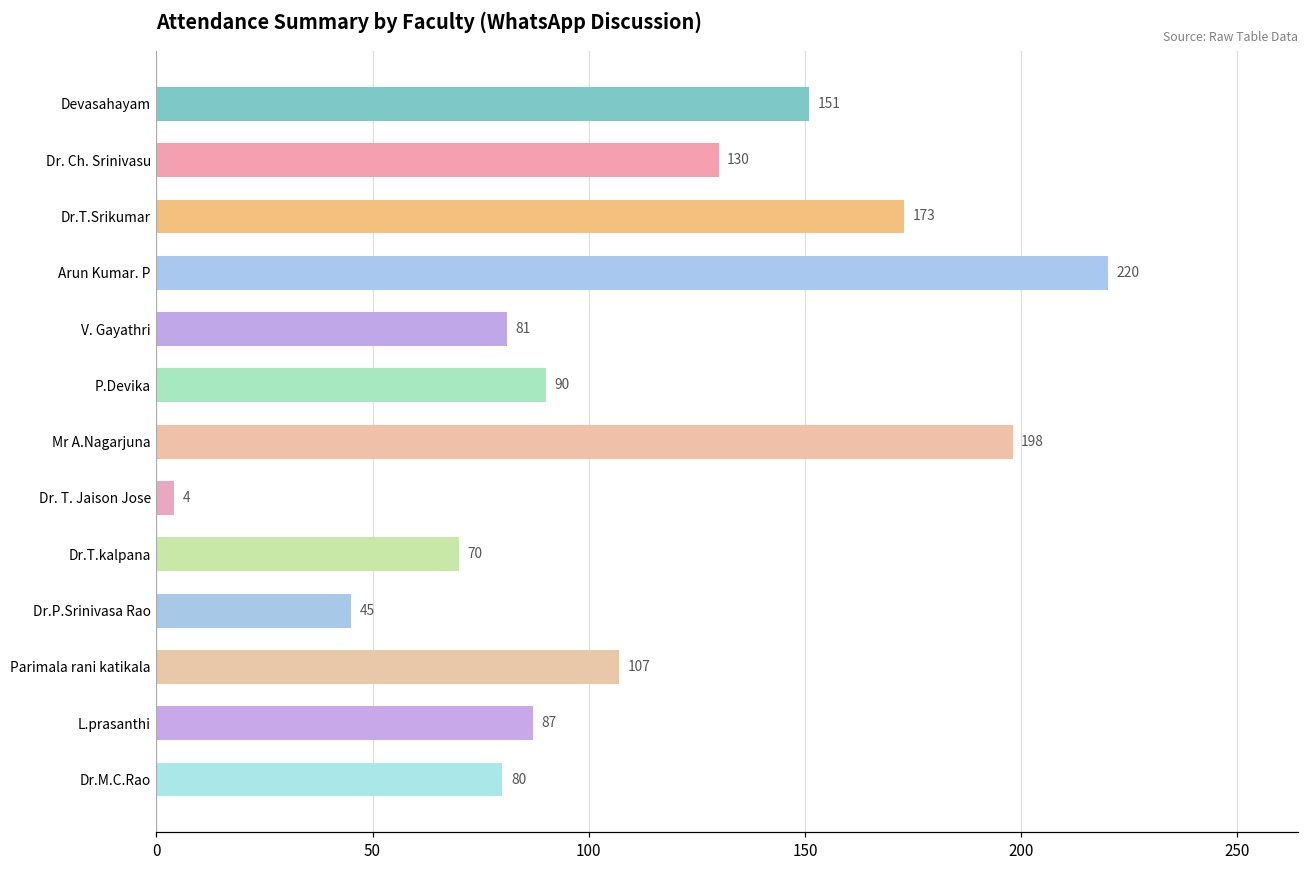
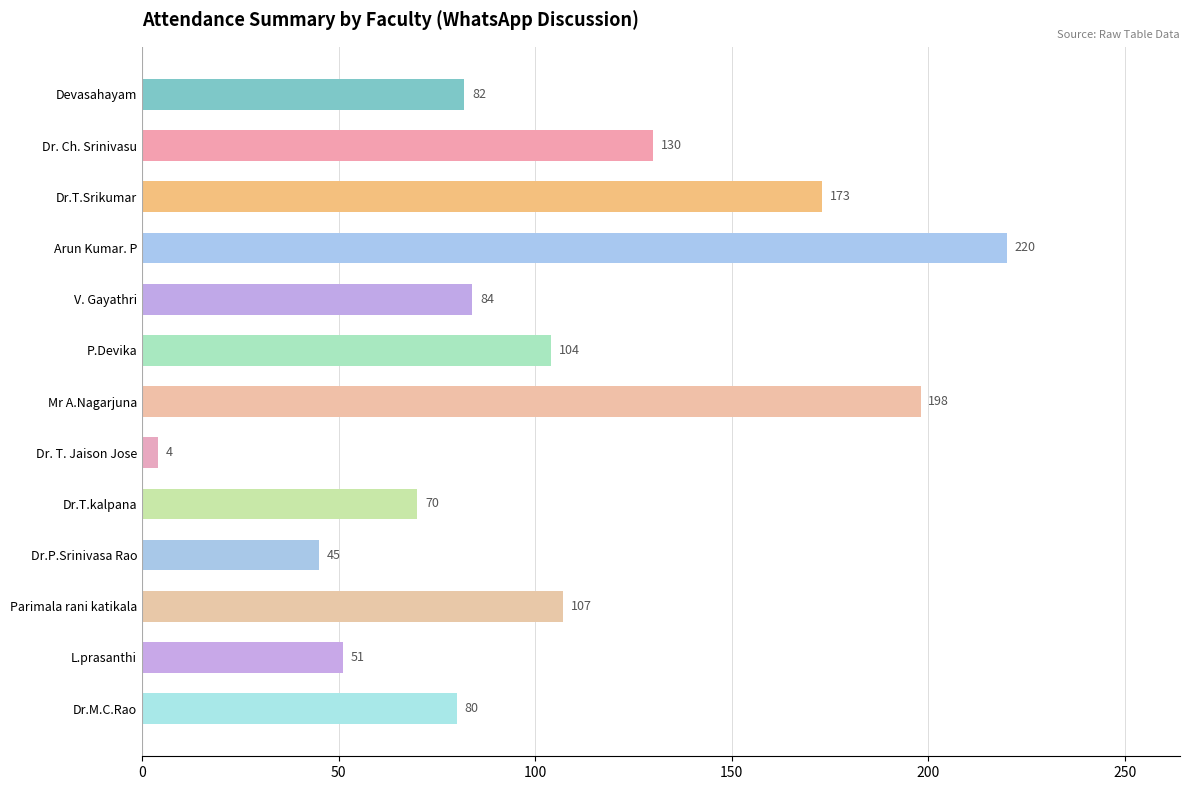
  {
-   "Devasahayam": 151,
+   "Devasahayam": 82,
    "Dr. Ch. Srinivasu": 130,
    "Dr.T.Srikumar": 173,
    "Arun Kumar. P": 220,
-   "V. Gayathri": 81,
-   "P.Devika": 90,
+   "V. Gayathri": 84,
+   "P.Devika": 104,
    "Mr A.Nagarjuna": 198,
    "Dr. T. Jaison Jose": 4,
    "Dr.T.kalpana": 70,
    "Dr.P.Srinivasa Rao": 45,
    "Parimala rani katikala": 107,
-   "L.prasanthi": 87,
+   "L.prasanthi": 51,
    "Dr.M.C.Rao": 80
  }
